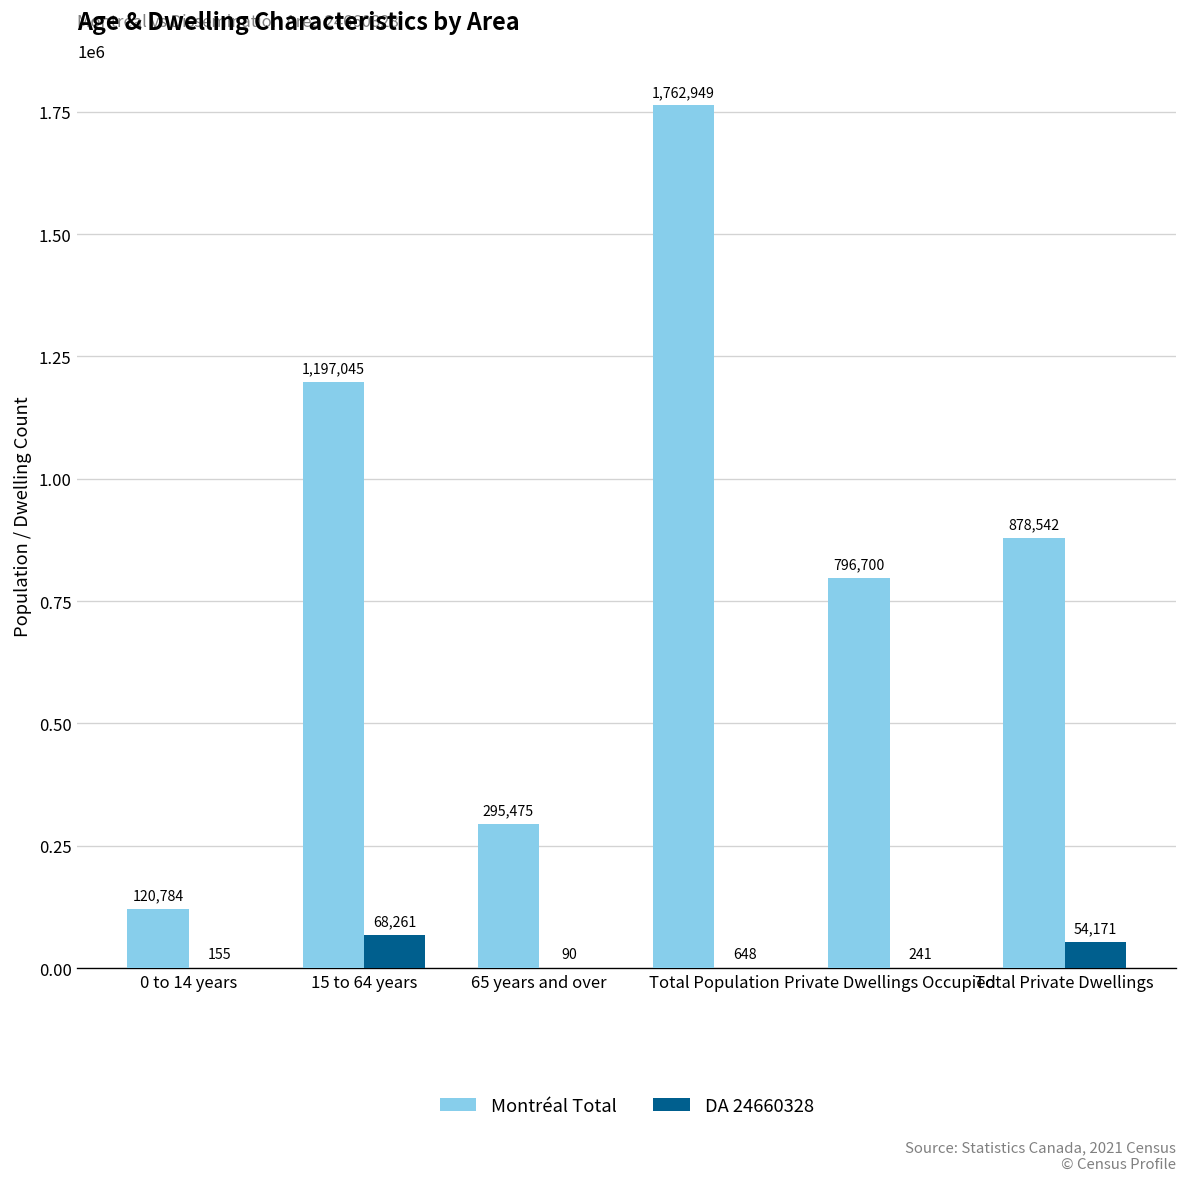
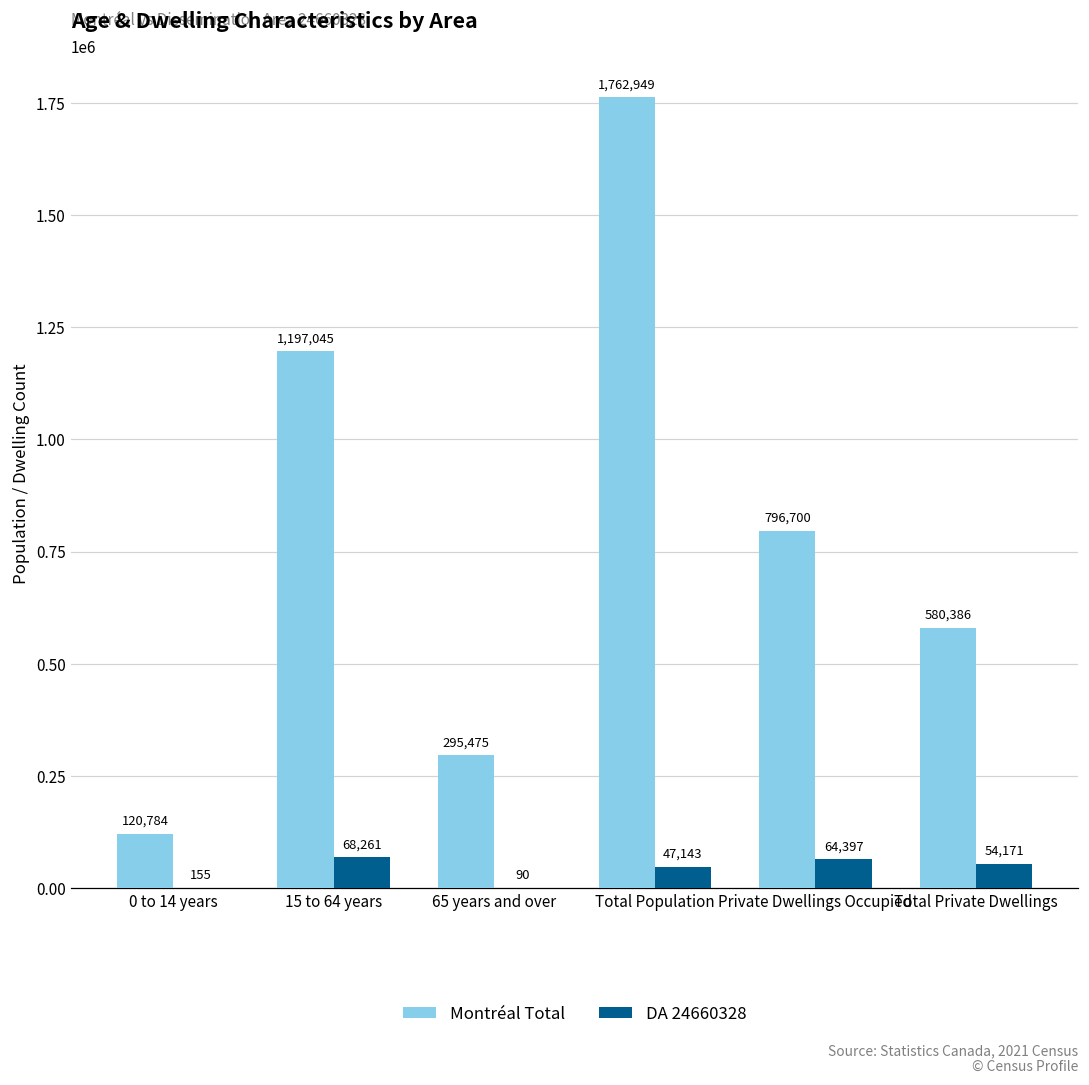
  {
    "Montréal Total": {
      "0 to 14 years": "120,784",
      "15 to 64 years": "1,197,045",
      "65 years and over": "295,475",
      "Total Population": "1,762,949",
      "Private Dwellings Occupied": "796,700",
-     "Total Private Dwellings": "878,542"
+     "Total Private Dwellings": "580,386"
    },
    "DA 24660328": {
      "0 to 14 years": "155",
      "15 to 64 years": "68,261",
      "65 years and over": "90",
-     "Total Population": "648",
-     "Private Dwellings Occupied": "241",
+     "Total Population": "47,143",
+     "Private Dwellings Occupied": "64,397",
      "Total Private Dwellings": "54,171"
    }
  }
